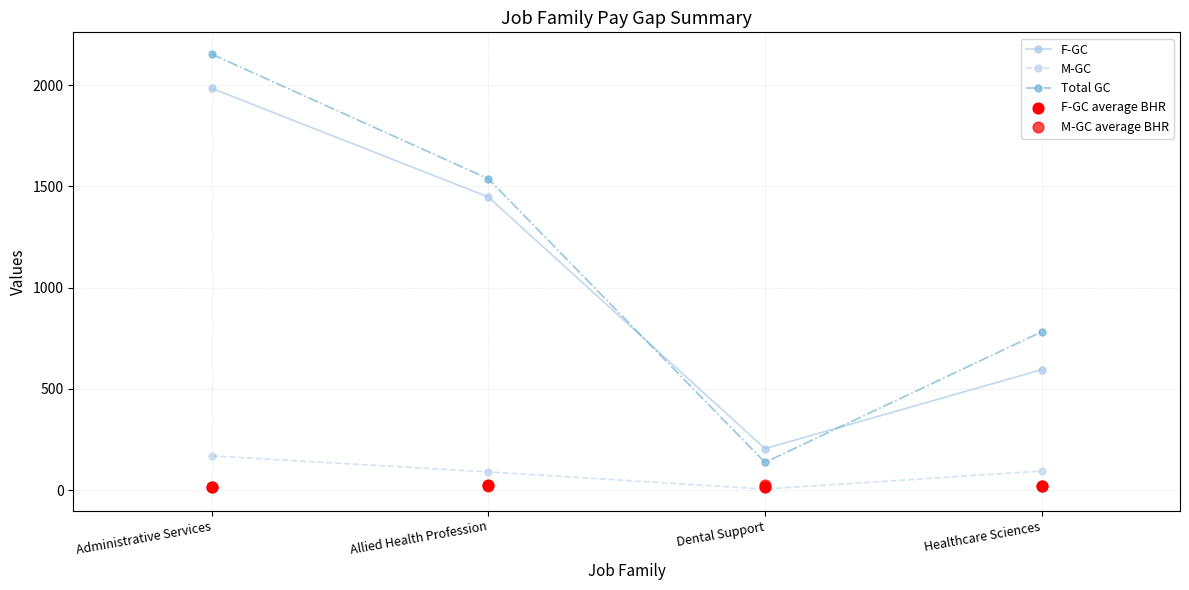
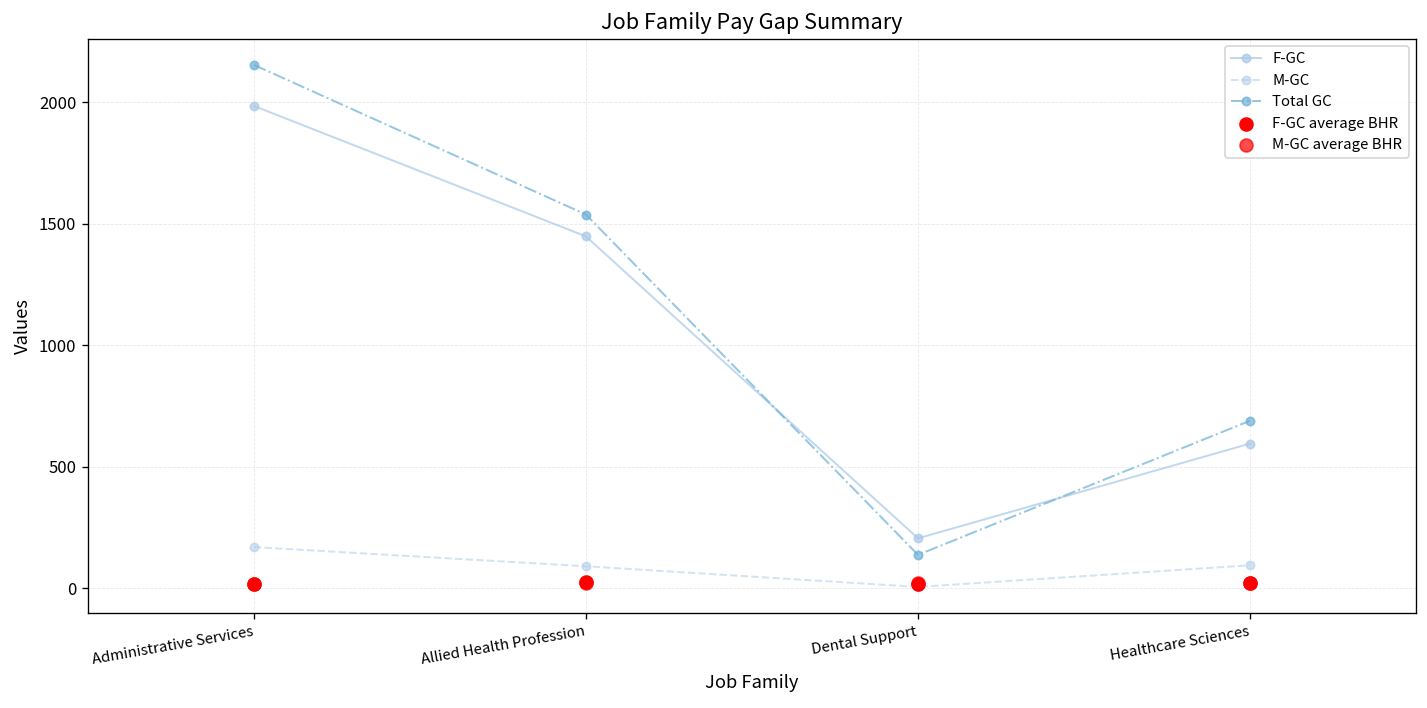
  {
    "Total GC": {
      "Administrative Services": 2150,
      "Allied Health Profession": 1540,
      "Dental Support": 140,
-     "Healthcare Sciences": 780
+     "Healthcare Sciences": 690
    }
  }
